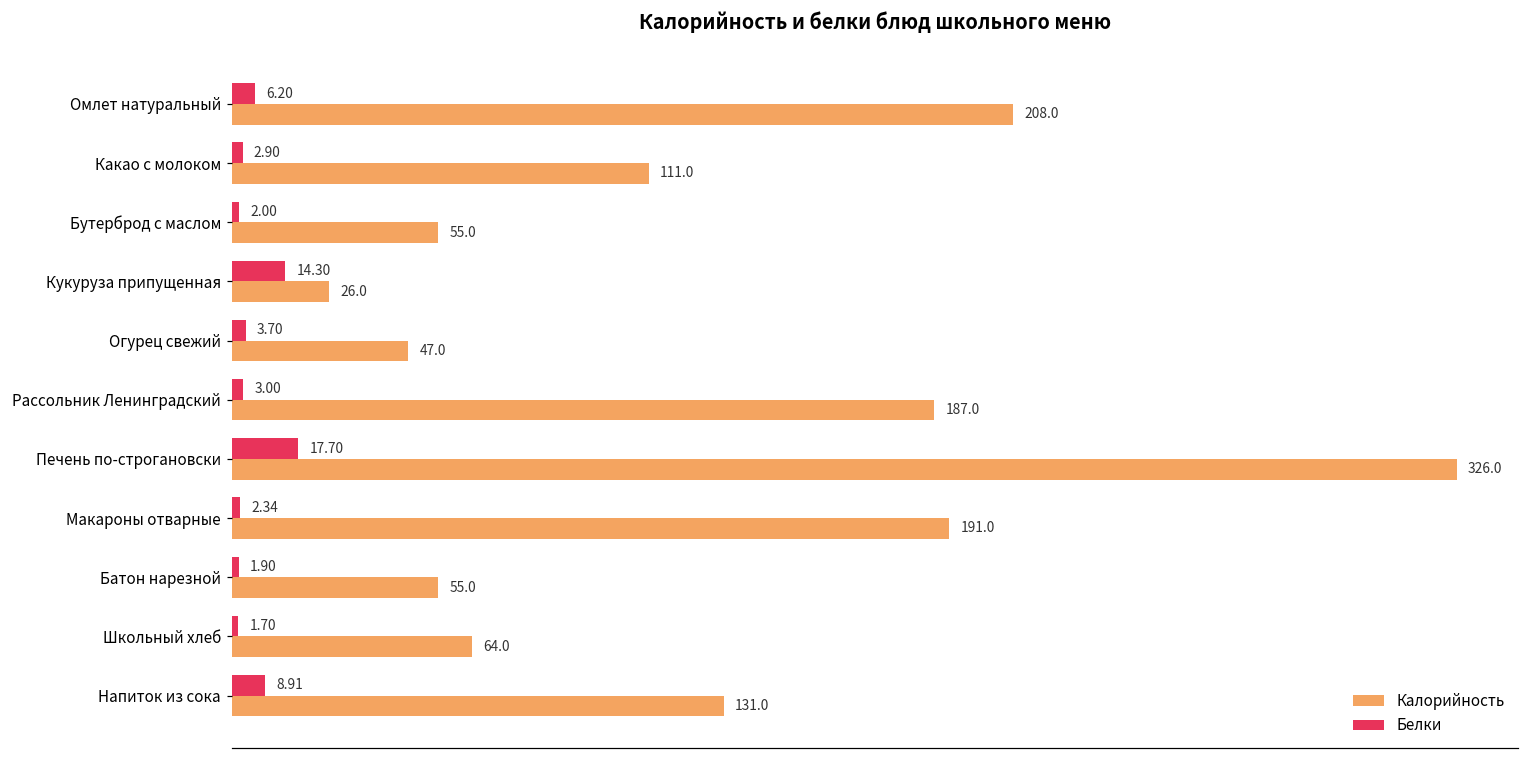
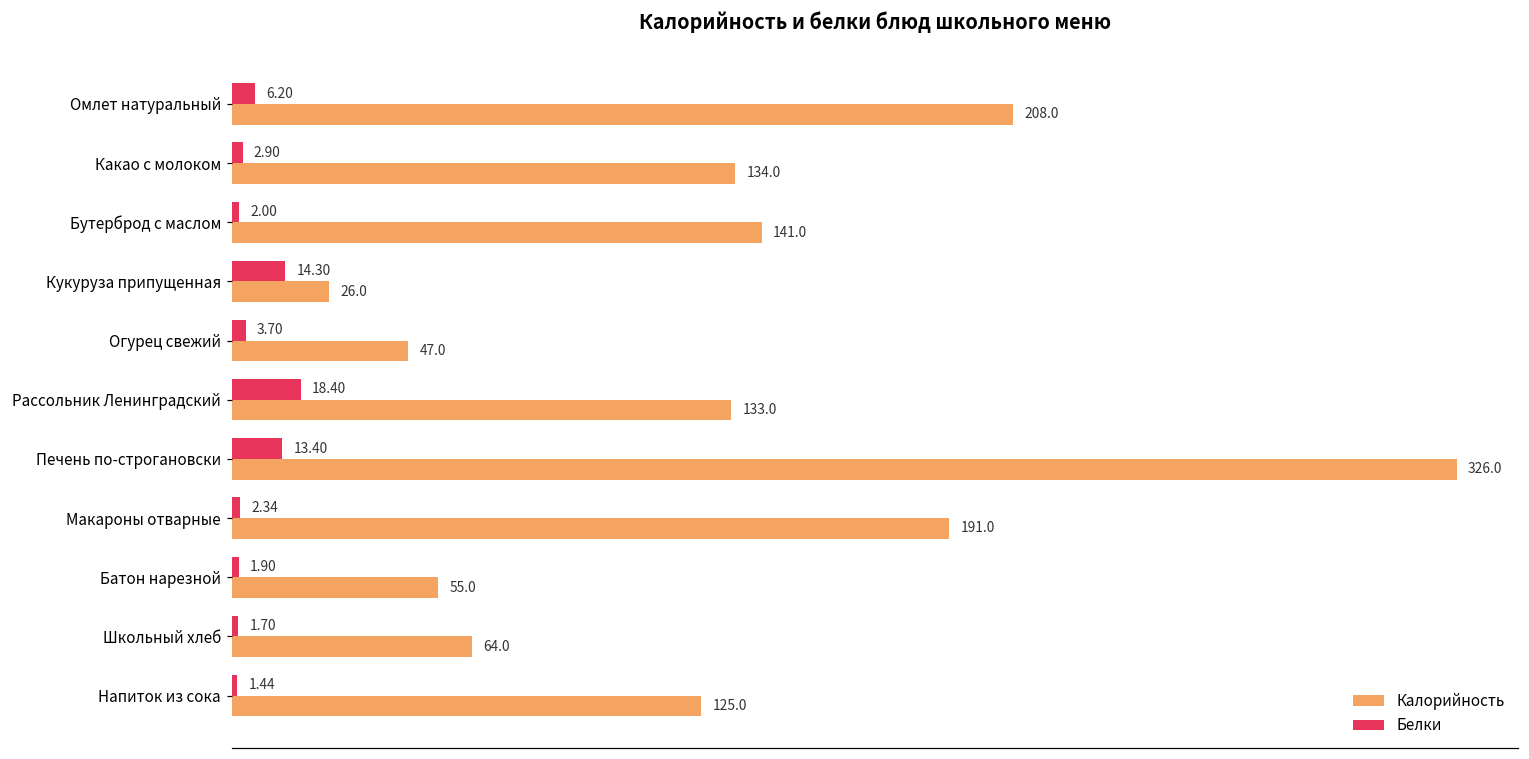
  {
    "Калорийность": {
      "Омлет натуральный": 208.0,
-     "Какао с молоком": 111.0,
-     "Бутерброд с маслом": 55.0,
+     "Какао с молоком": 134.0,
+     "Бутерброд с маслом": 141.0,
      "Кукуруза припущенная": 26.0,
      "Огурец свежий": 47.0,
-     "Рассольник Ленинградский": 187.0,
+     "Рассольник Ленинградский": 133.0,
      "Печень по-строгановски": 326.0,
      "Макароны отварные": 191.0,
      "Батон нарезной": 55.0,
      "Школьный хлеб": 64.0,
-     "Напиток из сока": 131.0
+     "Напиток из сока": 125.0
    },
    "Белки": {
      "Омлет натуральный": 6.20,
      "Какао с молоком": 2.90,
      "Бутерброд с маслом": 2.00,
      "Кукуруза припущенная": 14.30,
      "Огурец свежий": 3.70,
-     "Рассольник Ленинградский": 3.00,
-     "Печень по-строгановски": 17.70,
+     "Рассольник Ленинградский": 18.40,
+     "Печень по-строгановски": 13.40,
      "Макароны отварные": 2.34,
      "Батон нарезной": 1.90,
      "Школьный хлеб": 1.70,
-     "Напиток из сока": 8.91
+     "Напиток из сока": 1.44
    }
  }
